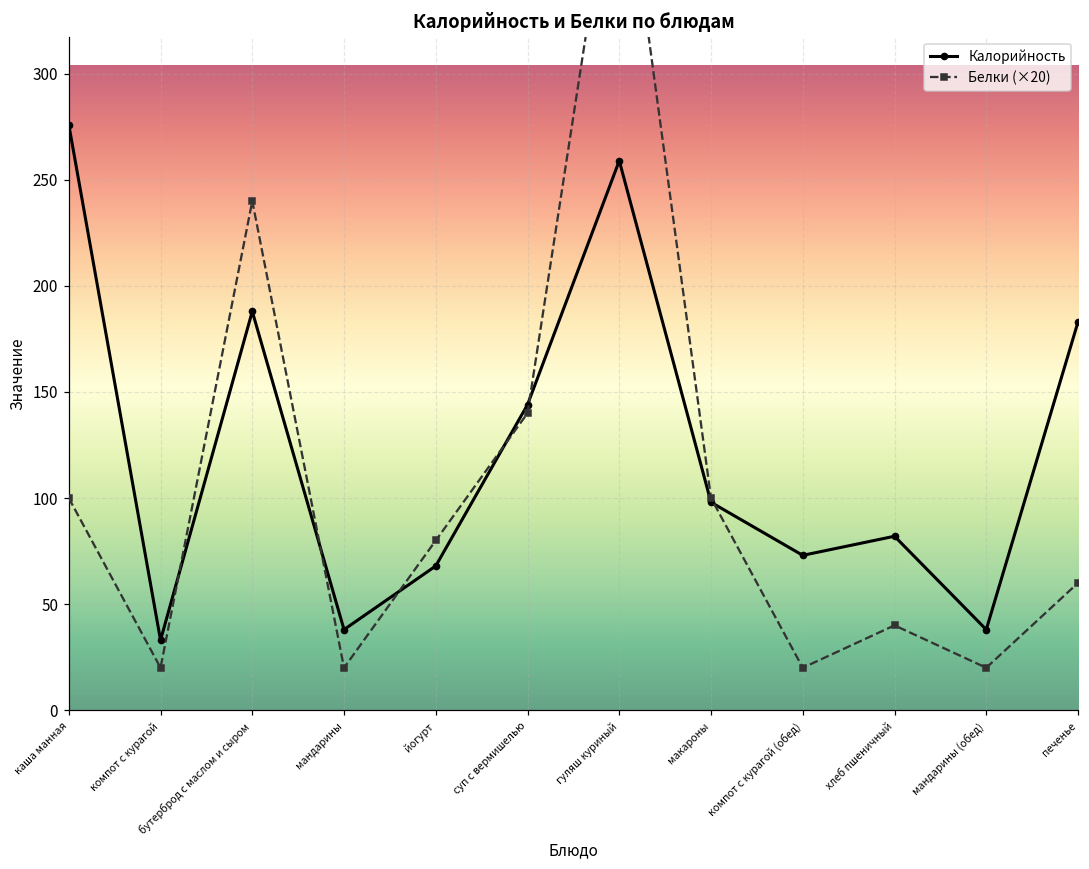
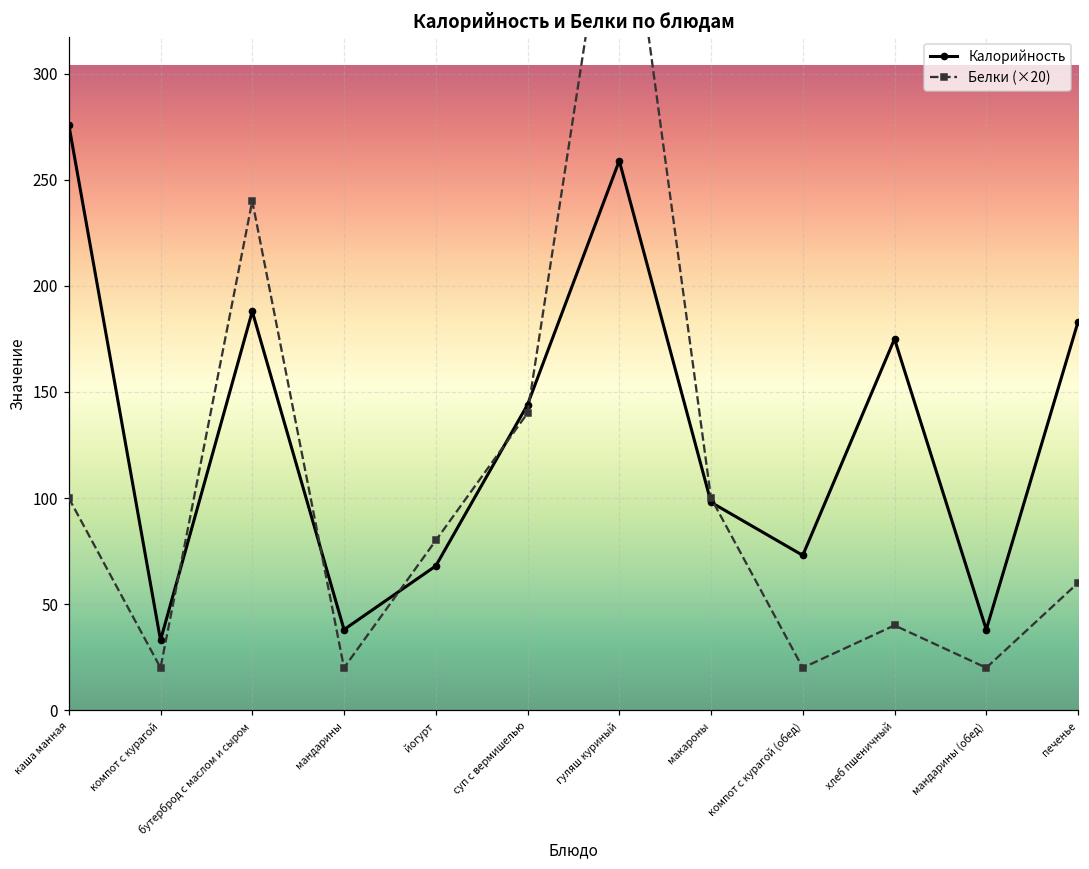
  {
    "Калорийность": {
      "каша манная": 276,
      "компот с курагой": 33,
      "бутерброд с маслом и сыром": 188,
      "мандарины": 38,
      "йогурт": 68,
      "суп с вермишелью": 144,
      "гуляш куриный": 259,
      "макароны": 98,
      "компот с курагой (обед)": 73,
-     "хлеб пшеничный": 82,
+     "хлеб пшеничный": 175,
      "мандарины (обед)": 38,
      "печенье": 183
    },
    "Белки (×20)": {
      "каша манная": 100,
      "компот с курагой": 20,
      "бутерброд с маслом и сыром": 240,
      "мандарины": 20,
      "йогурт": 80,
      "суп с вермишелью": 140,
      "макароны": 100,
      "компот с курагой (обед)": 20,
      "хлеб пшеничный": 40,
      "мандарины (обед)": 20,
      "печенье": 60
    }
  }
